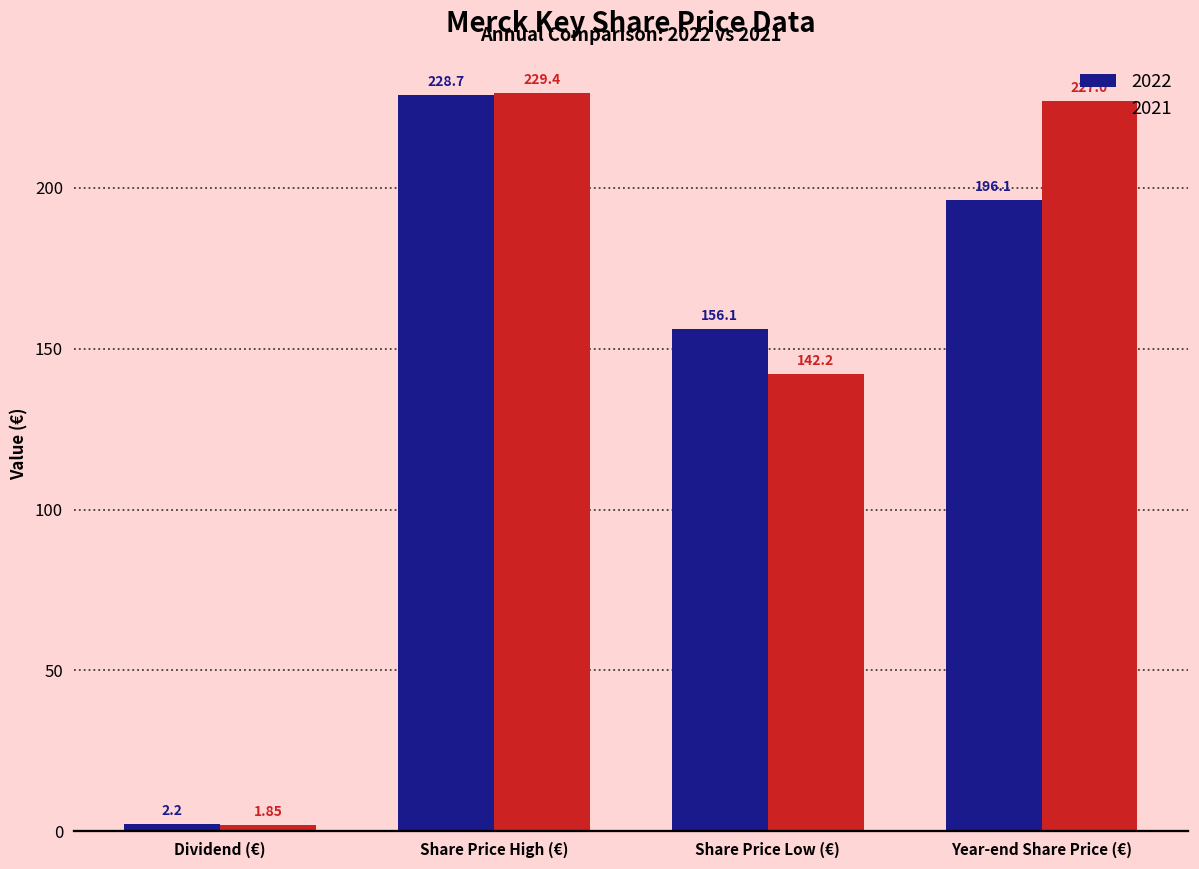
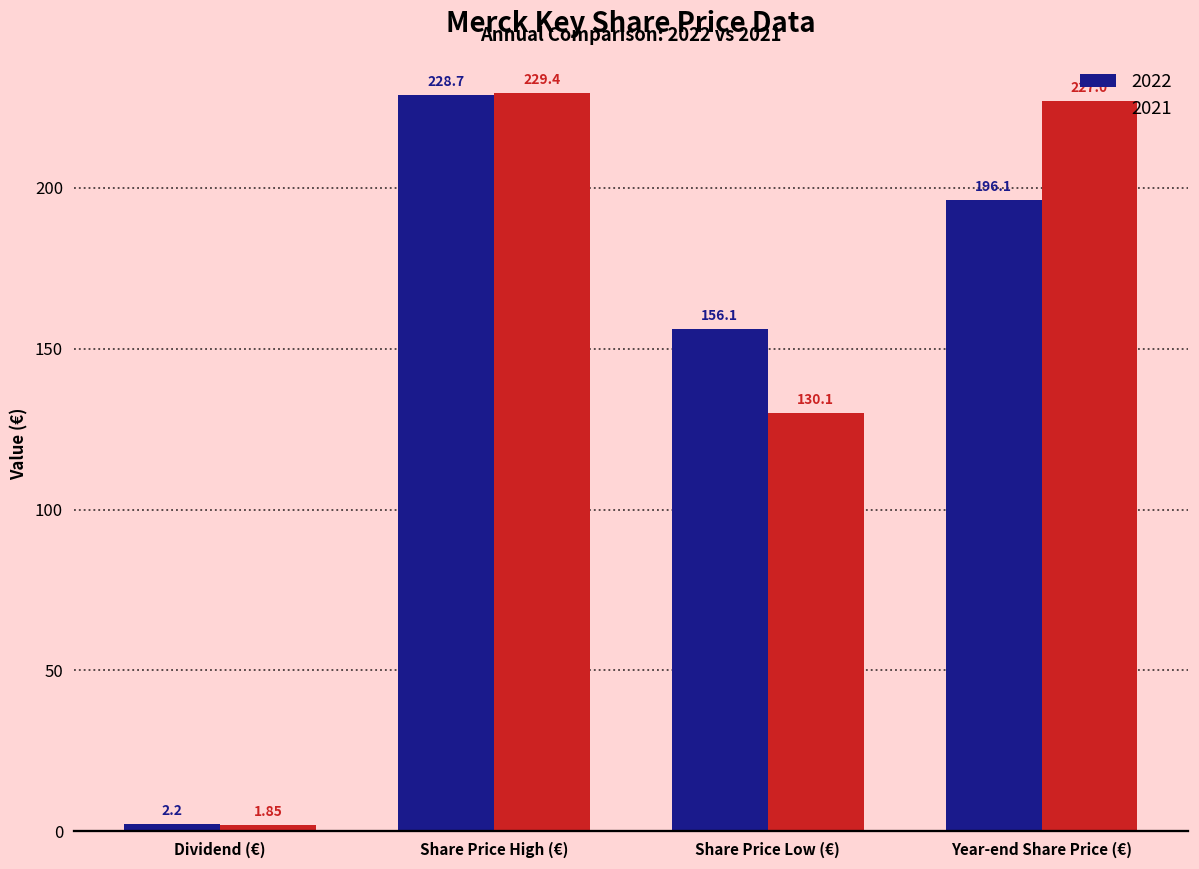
  {
    "2022": {
      "Dividend (€)": 2.2,
      "Share Price High (€)": 228.7,
      "Share Price Low (€)": 156.1,
      "Year-end Share Price (€)": 196.1
    },
    "2021": {
      "Dividend (€)": 1.85,
      "Share Price High (€)": 229.4,
-     "Share Price Low (€)": 142.2,
+     "Share Price Low (€)": 130.1,
      "Year-end Share Price (€)": 227.0
    }
  }
